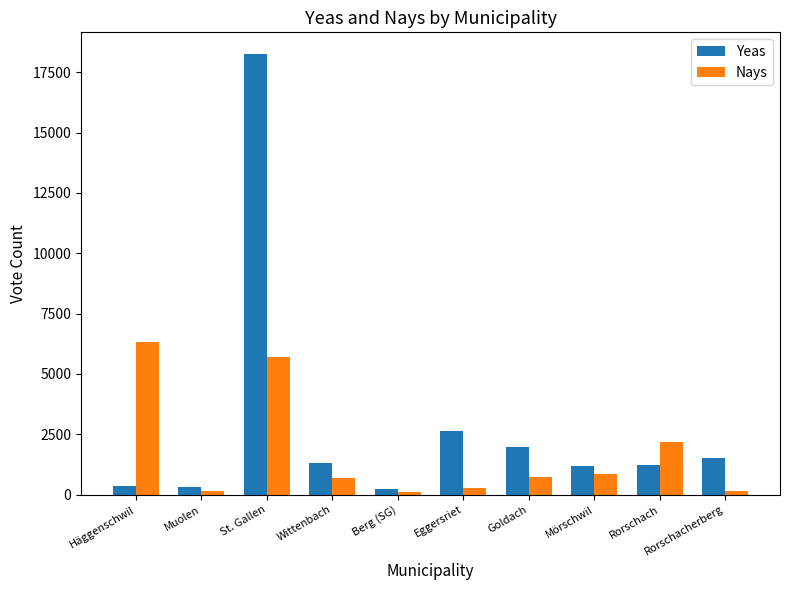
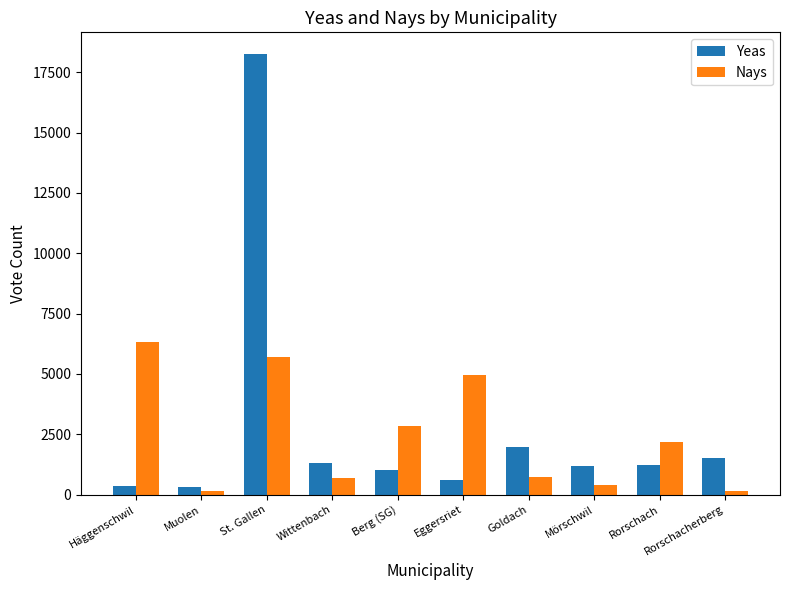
  {
    "Yeas": {
      "Häggenschwil": 400,
      "Muolen": 300,
      "St. Gallen": 18200,
      "Wittenbach": 1300,
-     "Berg (SG)": 200,
-     "Eggersriet": 2600,
+     "Berg (SG)": 1000,
+     "Eggersriet": 600,
      "Goldach": 2000,
      "Mörschwil": 1200,
      "Rorschach": 1200,
      "Rorschacherberg": 1500
    },
    "Nays": {
      "Häggenschwil": 6300,
      "Muolen": 100,
      "St. Gallen": 5700,
      "Wittenbach": 700,
-     "Berg (SG)": 100,
-     "Eggersriet": 300,
+     "Berg (SG)": 2900,
+     "Eggersriet": 5000,
      "Goldach": 700,
-     "Mörschwil": 900,
+     "Mörschwil": 400,
      "Rorschach": 2200,
      "Rorschacherberg": 200
    }
  }
